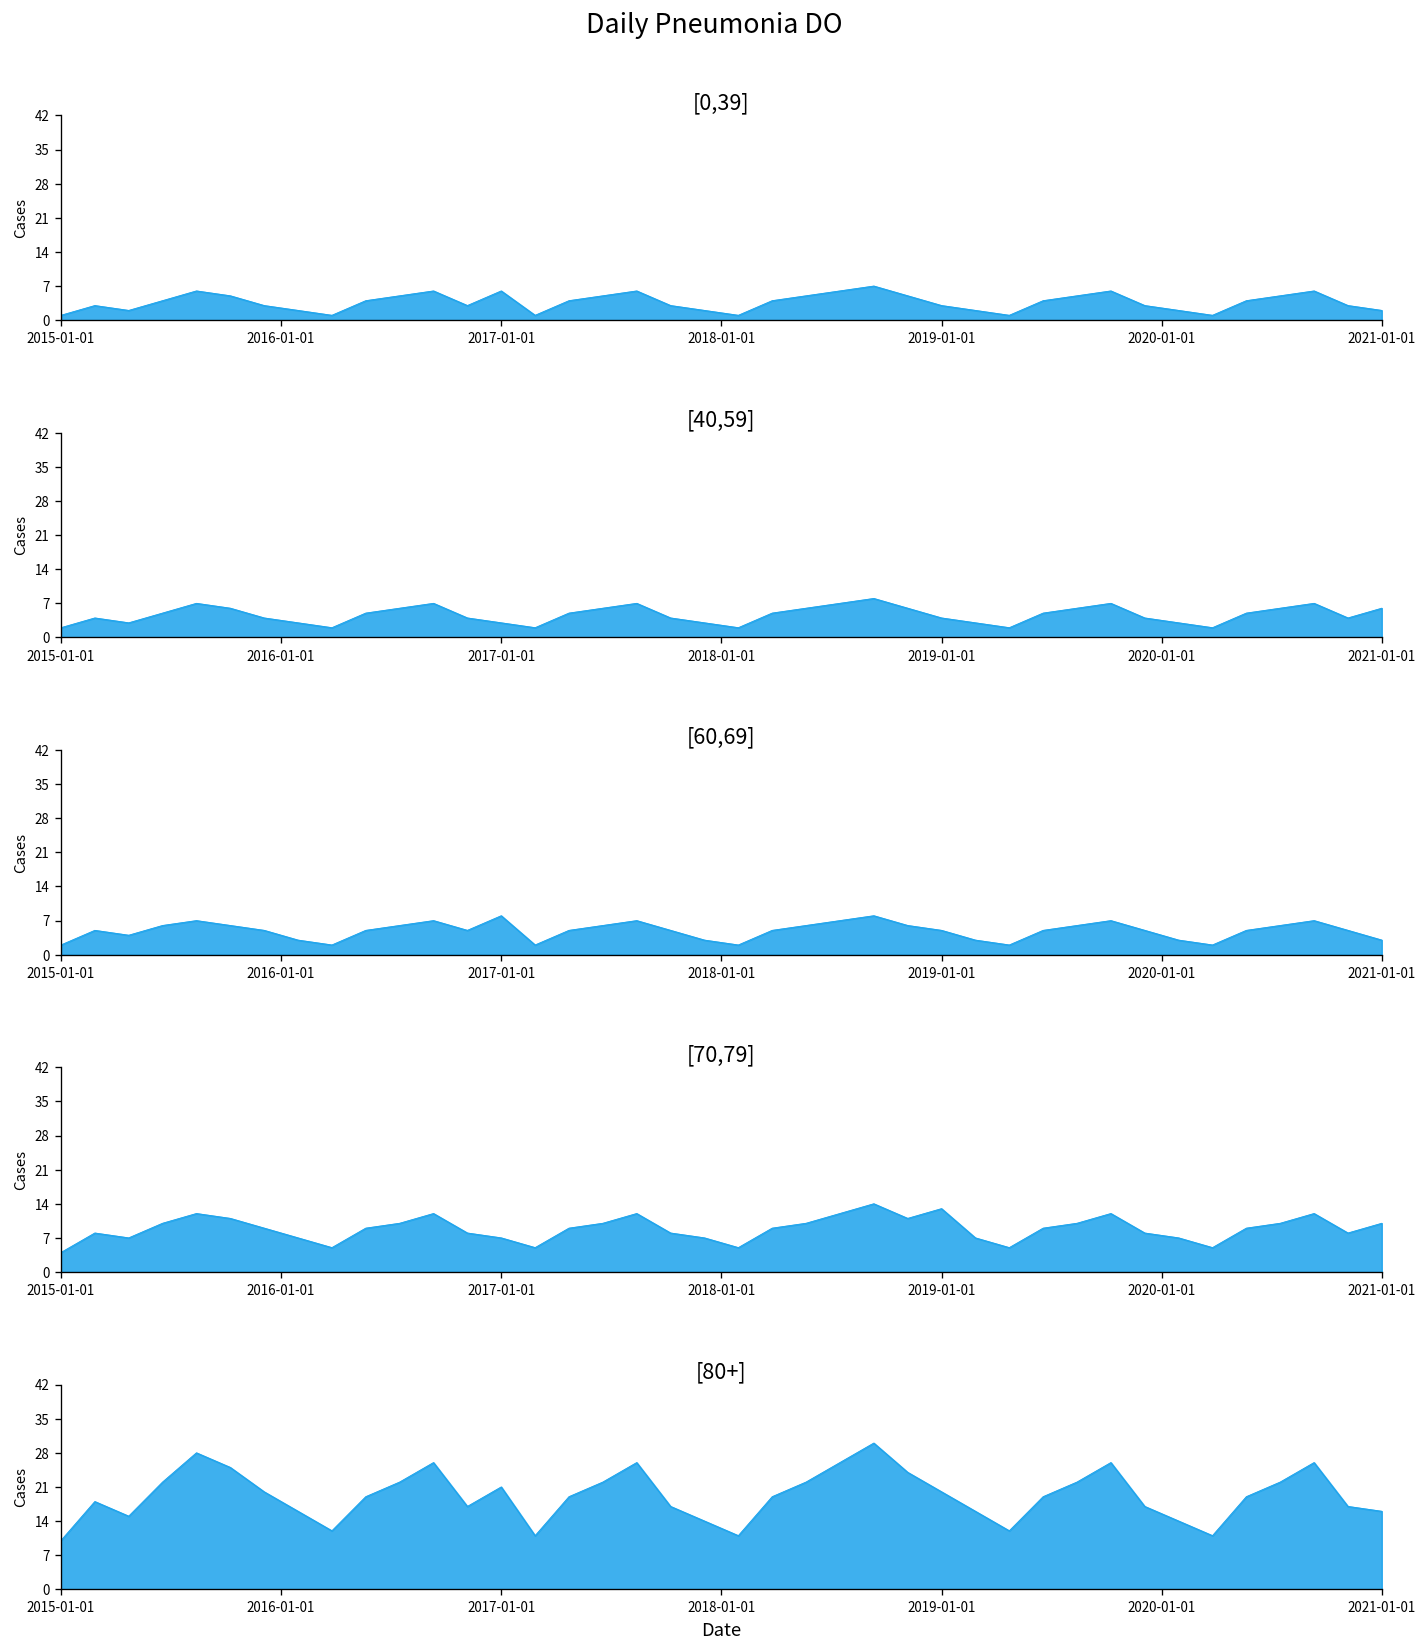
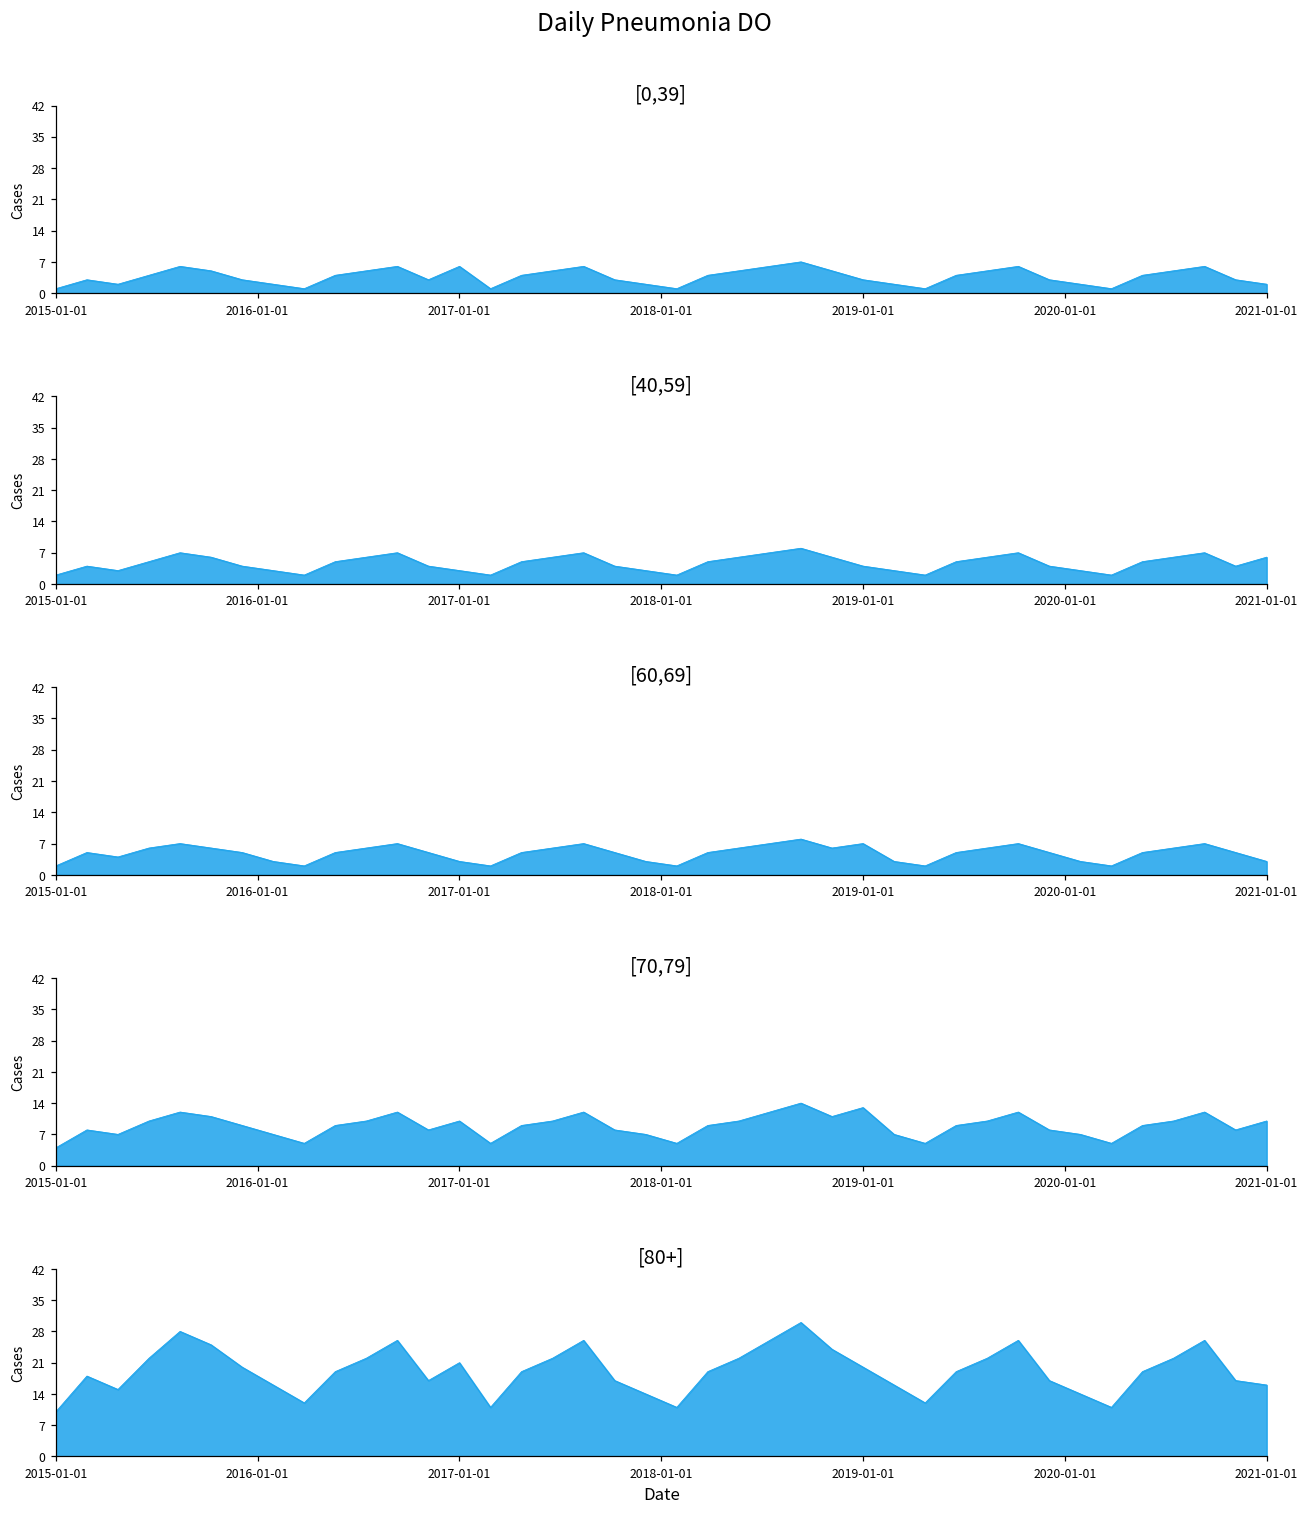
  {
    "[0,39]": {
      "2015-01-01": 1,
      "2017-01-01": 6,
      "2019-01-01": 3,
      "2021-01-01": 2
    },
    "[40,59]": {
      "2015-01-01": 2,
      "2017-01-01": 3,
      "2019-01-01": 4,
      "2021-01-01": 6
    },
    "[60,69]": {
      "2015-01-01": 2,
-     "2017-01-01": 8,
-     "2019-01-01": 5,
+     "2017-01-01": 3,
+     "2019-01-01": 7,
      "2021-01-01": 3
    },
    "[70,79]": {
      "2015-01-01": 4,
-     "2017-01-01": 7,
+     "2017-01-01": 10,
      "2019-01-01": 13,
      "2021-01-01": 10
    },
    "[80+]": {
      "2015-01-01": 10,
      "2017-01-01": 21,
      "2019-01-01": 20,
      "2021-01-01": 16
    }
  }
